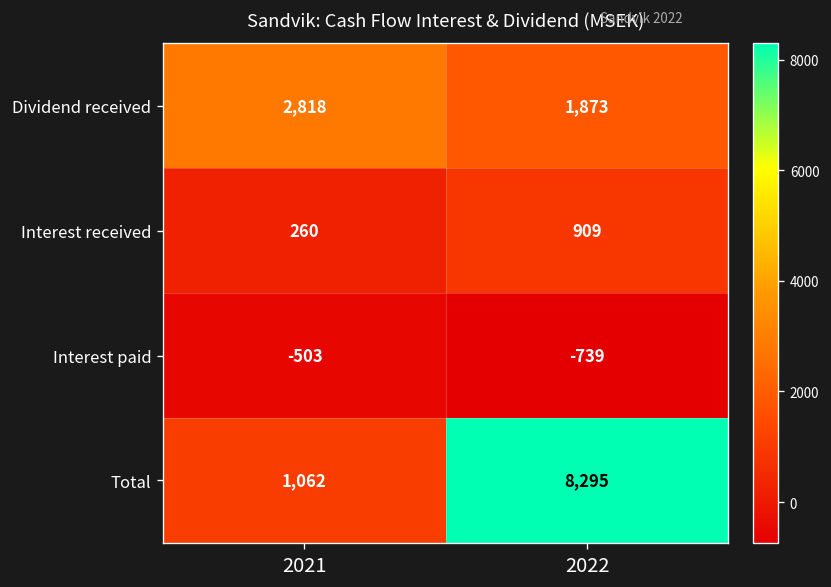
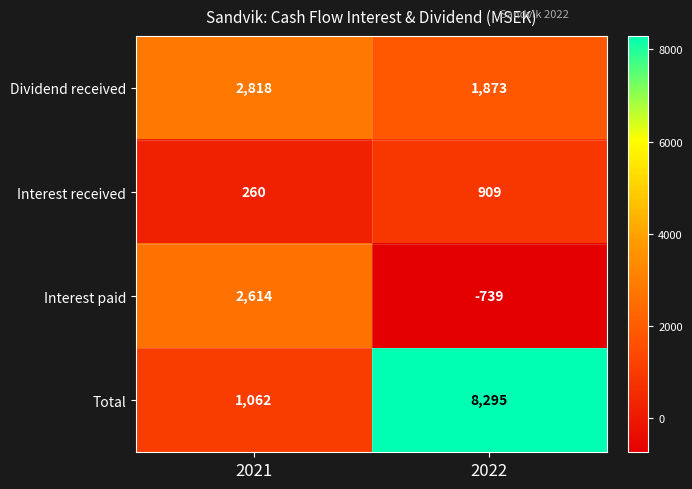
  {
    "Dividend received": {
      "2021": "2,818",
      "2022": "1,873"
    },
    "Interest received": {
      "2021": "260",
      "2022": "909"
    },
    "Interest paid": {
-     "2021": "-503",
+     "2021": "2,614",
      "2022": "-739"
    },
    "Total": {
      "2021": "1,062",
      "2022": "8,295"
    }
  }
